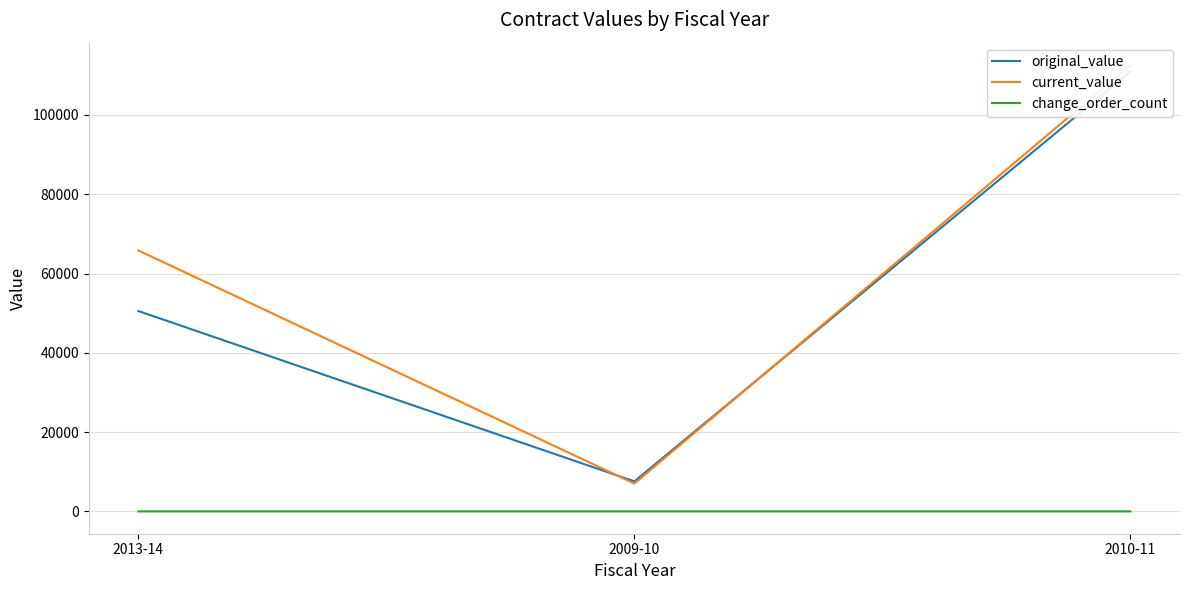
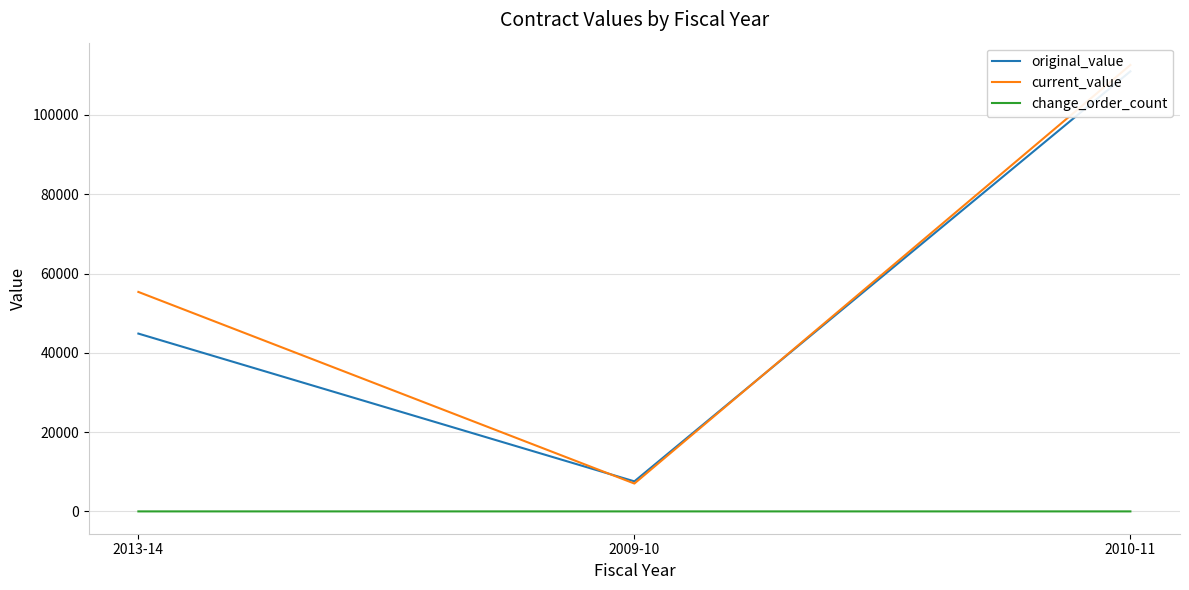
  {
    "original_value": {
-     "2013-14": 51000
+     "2013-14": 45000
    },
    "current_value": {
-     "2013-14": 66000
+     "2013-14": 55000
    },
    "change_order_count": {
      "2013-14": 0,
      "2009-10": 0,
      "2010-11": 0
    }
  }
